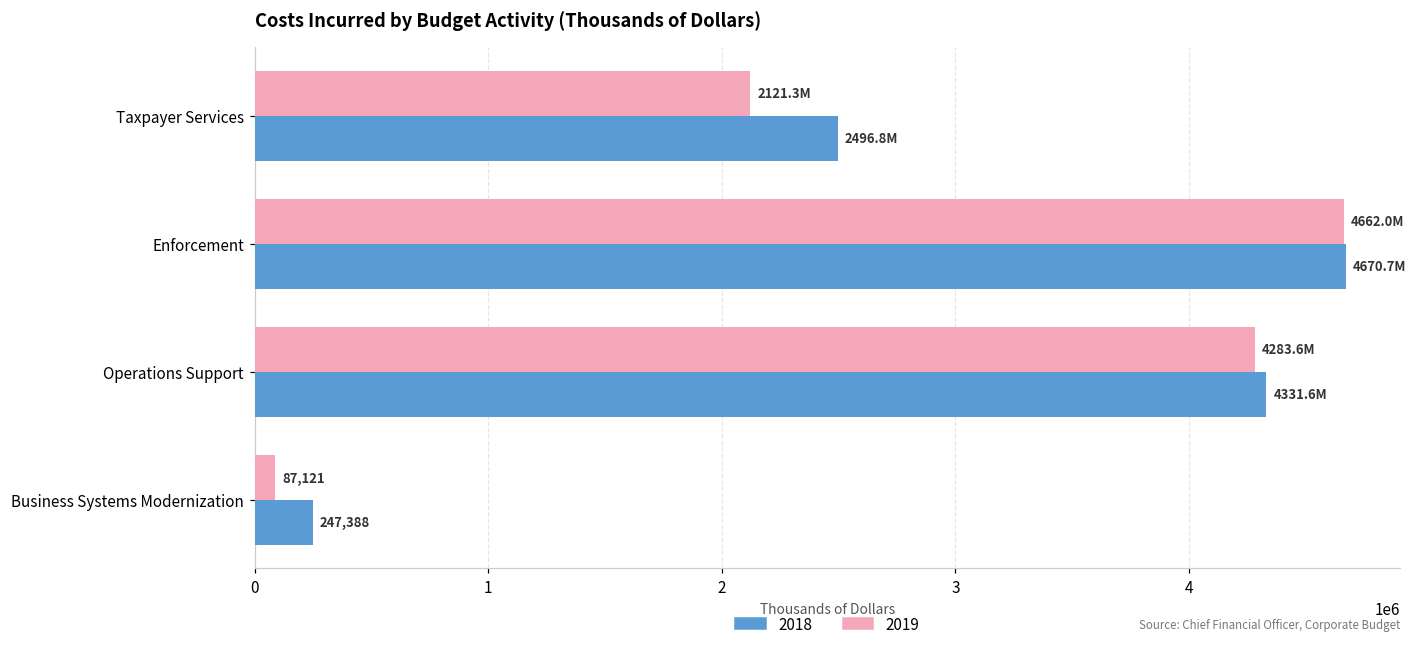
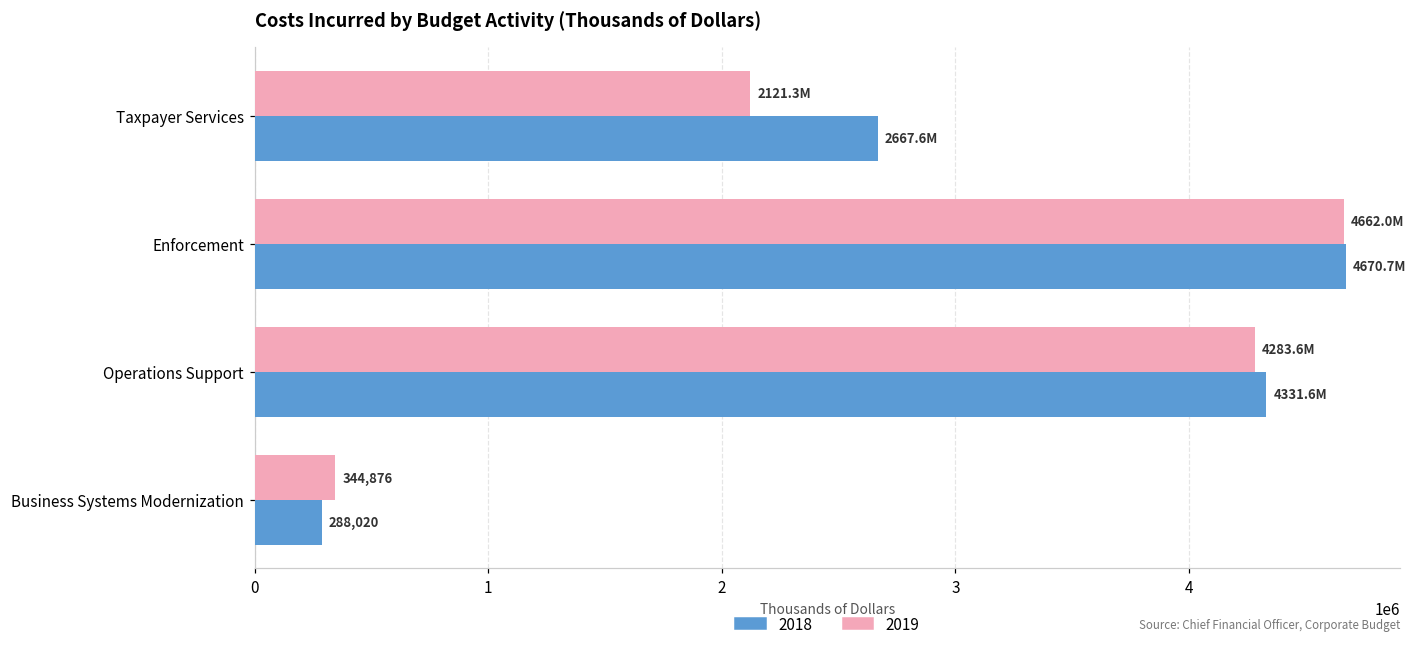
  {
    "2018": {
-     "Taxpayer Services": "2496.8M",
+     "Taxpayer Services": "2667.6M",
      "Enforcement": "4670.7M",
      "Operations Support": "4331.6M",
-     "Business Systems Modernization": "247,388"
+     "Business Systems Modernization": "288,020"
    },
    "2019": {
      "Taxpayer Services": "2121.3M",
      "Enforcement": "4662.0M",
      "Operations Support": "4283.6M",
-     "Business Systems Modernization": "87,121"
+     "Business Systems Modernization": "344,876"
    }
  }
